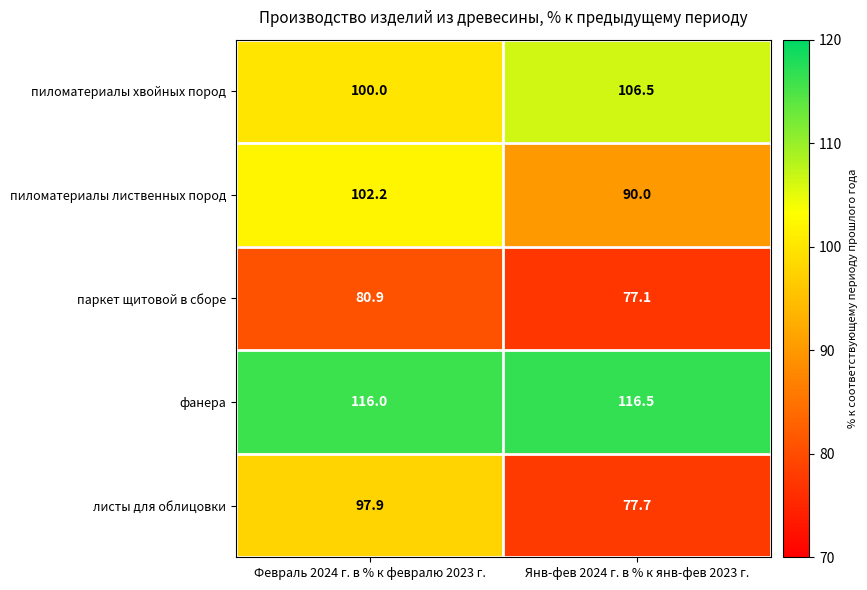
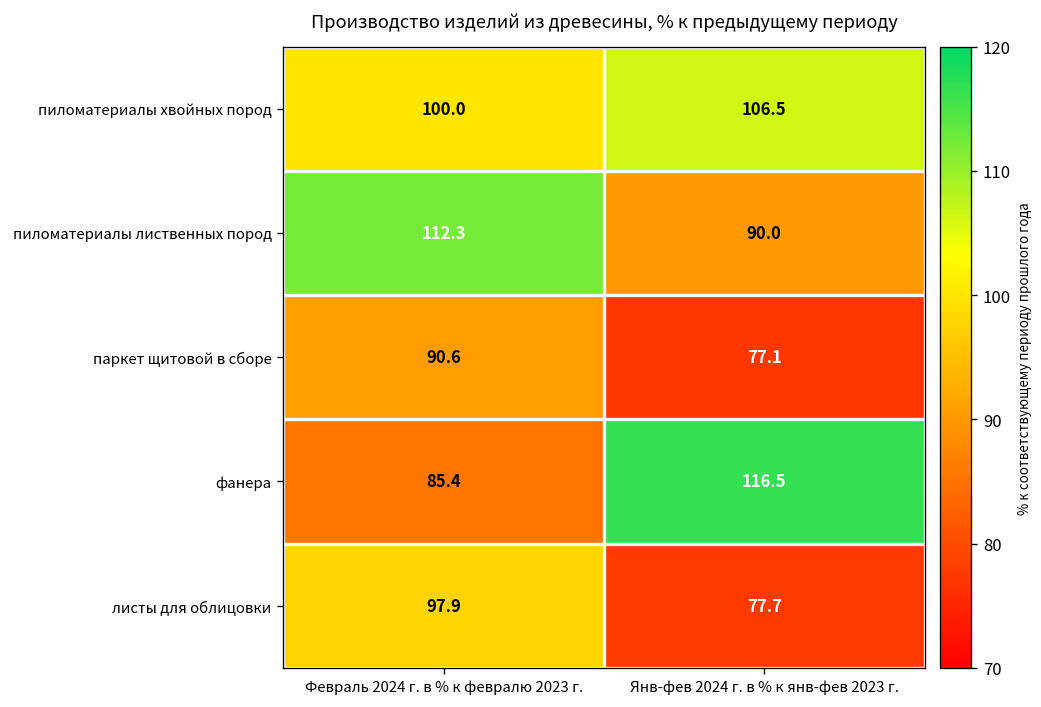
  {
    "пиломатериалы хвойных пород": {
      "Февраль 2024 г. в % к февралю 2023 г.": 100.0,
      "Янв-фев 2024 г. в % к янв-фев 2023 г.": 106.5
    },
    "пиломатериалы лиственных пород": {
-     "Февраль 2024 г. в % к февралю 2023 г.": 102.2,
+     "Февраль 2024 г. в % к февралю 2023 г.": 112.3,
      "Янв-фев 2024 г. в % к янв-фев 2023 г.": 90.0
    },
    "паркет щитовой в сборе": {
-     "Февраль 2024 г. в % к февралю 2023 г.": 80.9,
+     "Февраль 2024 г. в % к февралю 2023 г.": 90.6,
      "Янв-фев 2024 г. в % к янв-фев 2023 г.": 77.1
    },
    "фанера": {
-     "Февраль 2024 г. в % к февралю 2023 г.": 116.0,
+     "Февраль 2024 г. в % к февралю 2023 г.": 85.4,
      "Янв-фев 2024 г. в % к янв-фев 2023 г.": 116.5
    },
    "листы для облицовки": {
      "Февраль 2024 г. в % к февралю 2023 г.": 97.9,
      "Янв-фев 2024 г. в % к янв-фев 2023 г.": 77.7
    }
  }
